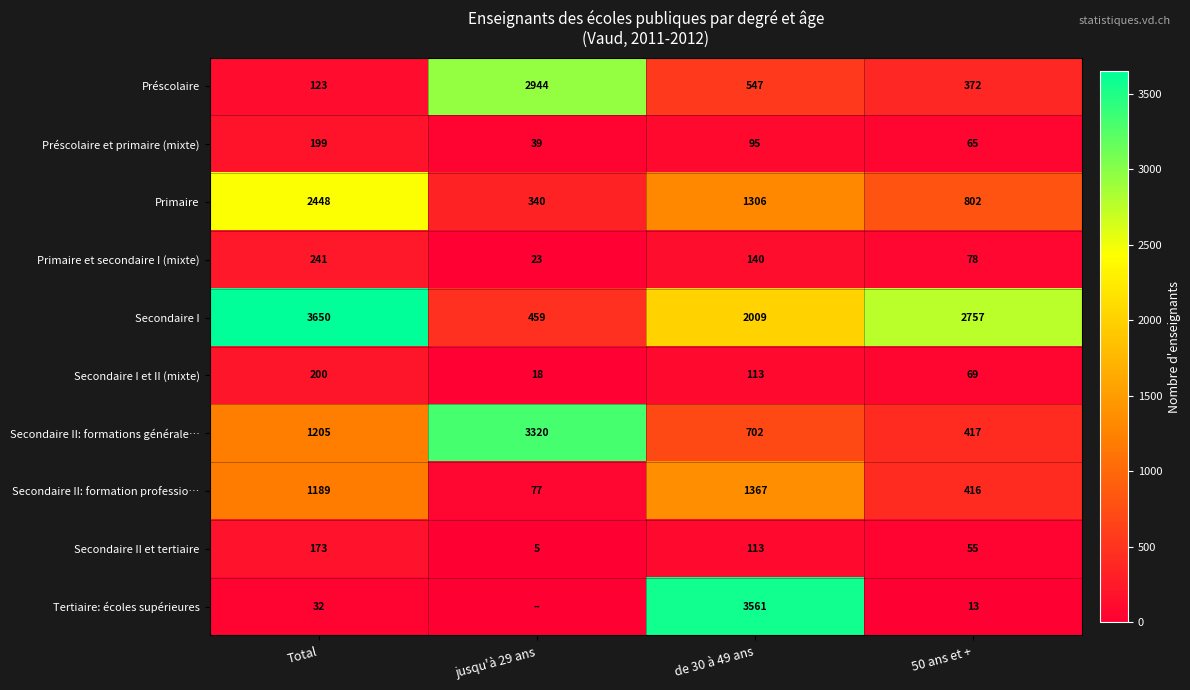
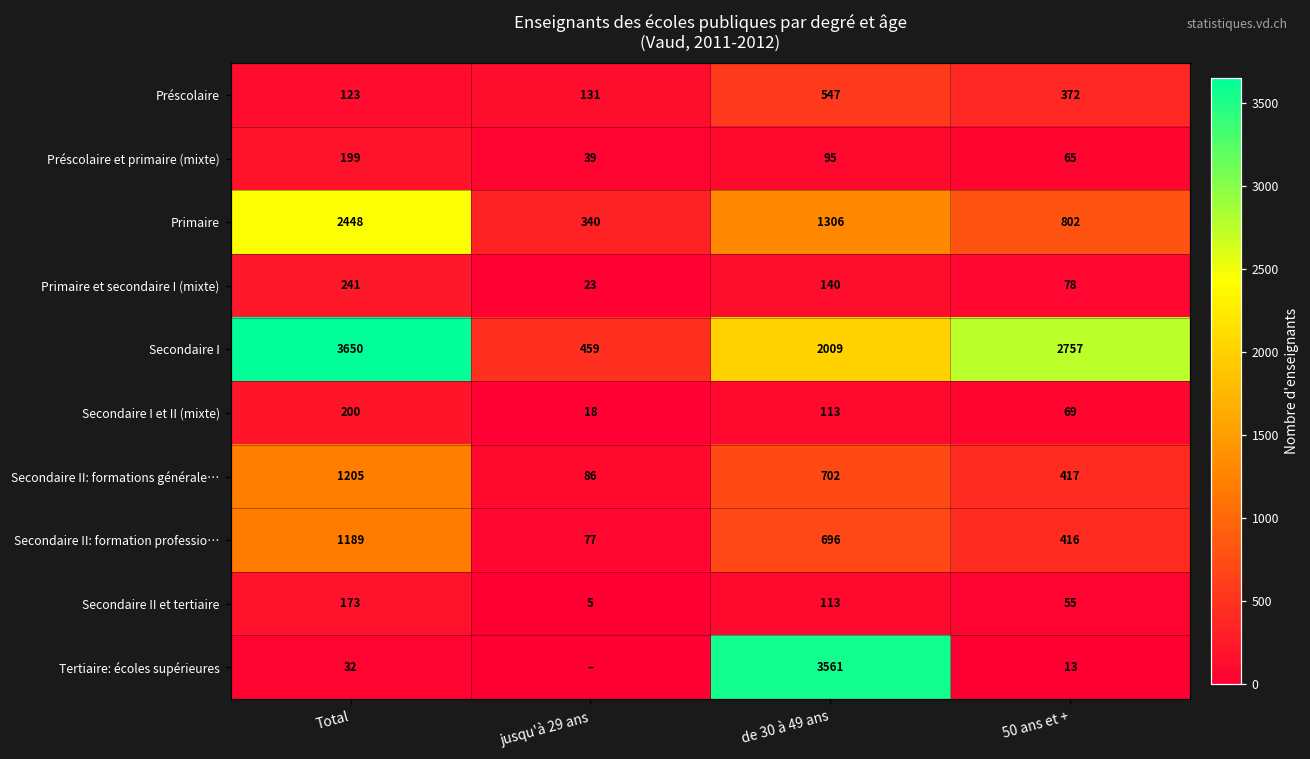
  {
    "Préscolaire": {
      "Total": 123,
-     "jusqu'à 29 ans": 2944,
+     "jusqu'à 29 ans": 131,
      "de 30 à 49 ans": 547,
      "50 ans et +": 372
    },
    "Préscolaire et primaire (mixte)": {
      "Total": 199,
      "jusqu'à 29 ans": 39,
      "de 30 à 49 ans": 95,
      "50 ans et +": 65
    },
    "Primaire": {
      "Total": 2448,
      "jusqu'à 29 ans": 340,
      "de 30 à 49 ans": 1306,
      "50 ans et +": 802
    },
    "Primaire et secondaire I (mixte)": {
      "Total": 241,
      "jusqu'à 29 ans": 23,
      "de 30 à 49 ans": 140,
      "50 ans et +": 78
    },
    "Secondaire I": {
      "Total": 3650,
      "jusqu'à 29 ans": 459,
      "de 30 à 49 ans": 2009,
      "50 ans et +": 2757
    },
    "Secondaire I et II (mixte)": {
      "Total": 200,
      "jusqu'à 29 ans": 18,
      "de 30 à 49 ans": 113,
      "50 ans et +": 69
    },
    "Secondaire II: formations générale…": {
      "Total": 1205,
-     "jusqu'à 29 ans": 3320,
+     "jusqu'à 29 ans": 86,
      "de 30 à 49 ans": 702,
      "50 ans et +": 417
    },
    "Secondaire II: formation professio…": {
      "Total": 1189,
      "jusqu'à 29 ans": 77,
-     "de 30 à 49 ans": 1367,
+     "de 30 à 49 ans": 696,
      "50 ans et +": 416
    },
    "Secondaire II et tertiaire": {
      "Total": 173,
      "jusqu'à 29 ans": 5,
      "de 30 à 49 ans": 113,
      "50 ans et +": 55
    },
    "Tertiaire: écoles supérieures": {
      "Total": 32,
      "de 30 à 49 ans": 3561,
      "50 ans et +": 13
    }
  }
